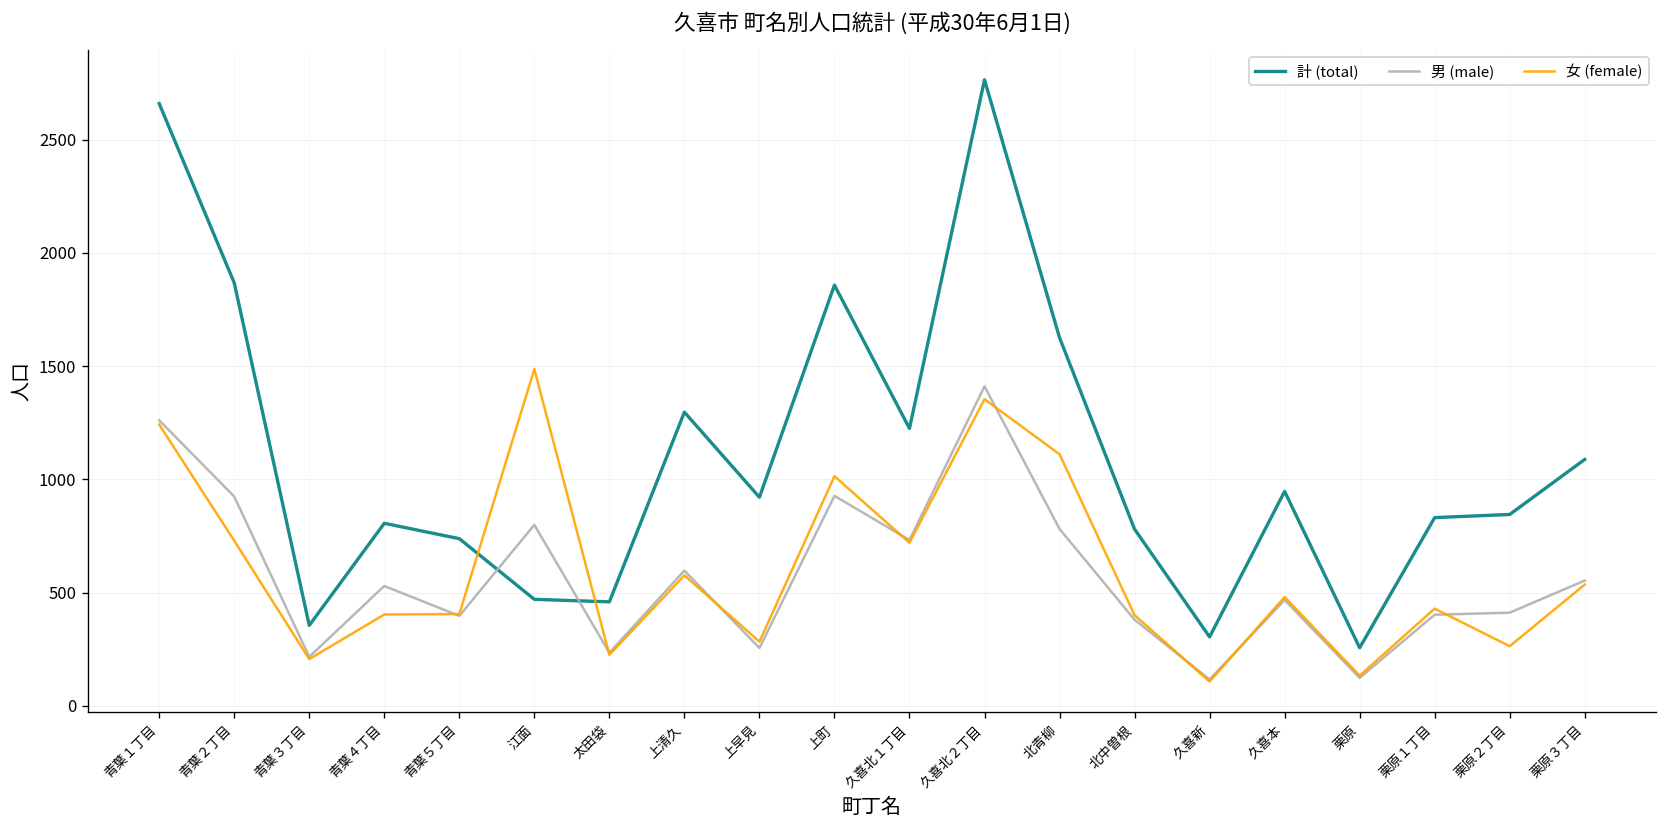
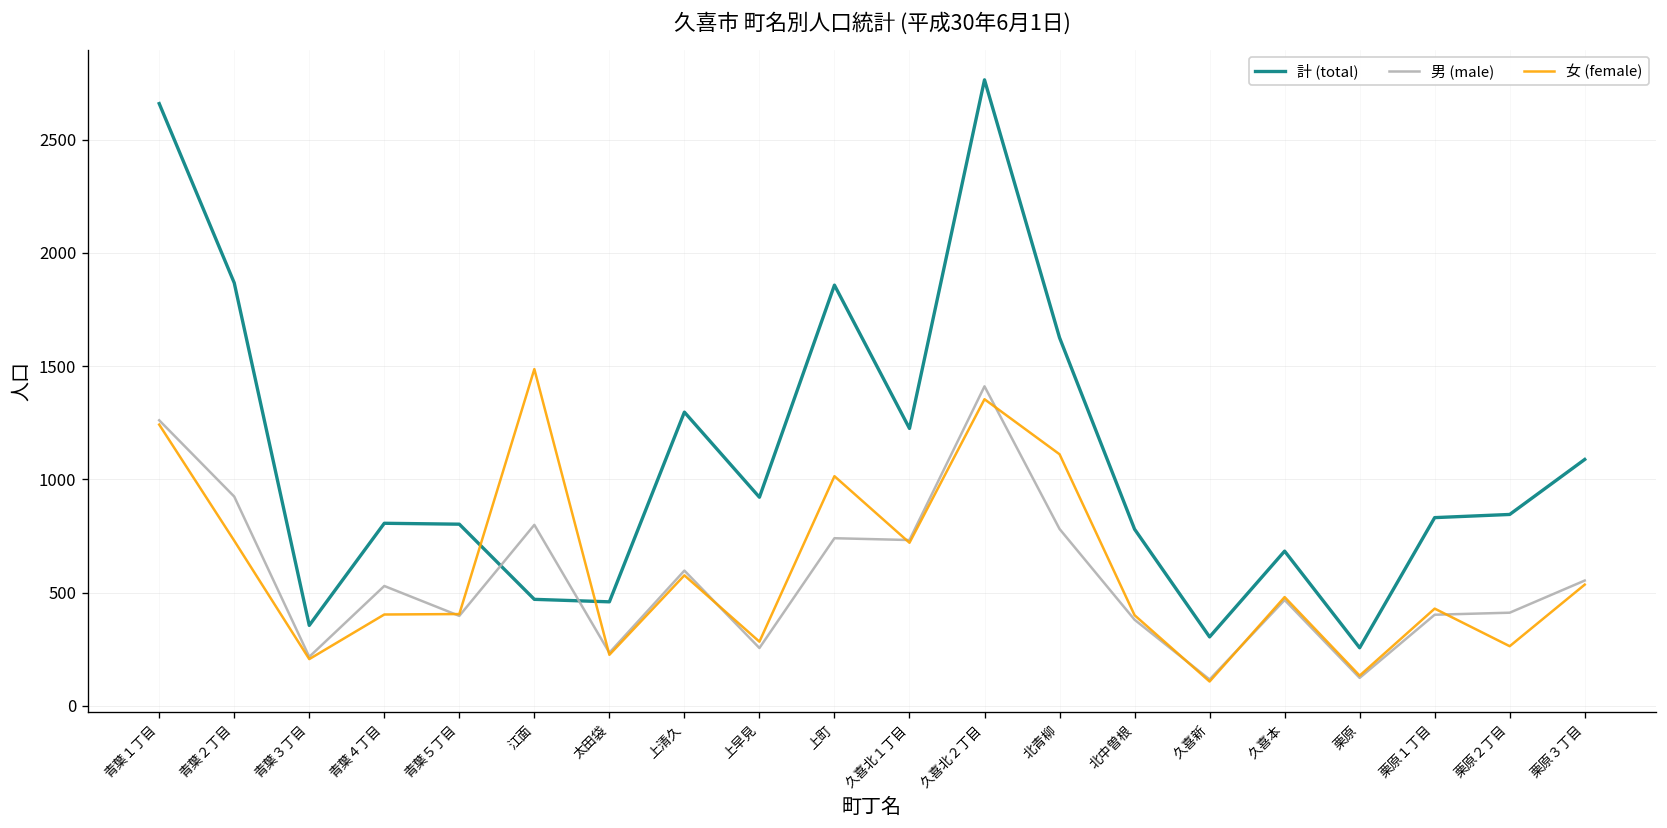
  {
    "計 (total)": {
      "青葉１丁目": 2660,
      "青葉２丁目": 1870,
      "青葉３丁目": 360,
      "青葉４丁目": 810,
-     "青葉５丁目": 740,
+     "青葉５丁目": 800,
      "江面": 470,
      "太田袋": 460,
      "上清久": 1300,
      "上早見": 920,
      "上町": 1860,
      "久喜北１丁目": 1230,
      "久喜北２丁目": 2770,
      "北青柳": 1630,
      "北中曽根": 780,
      "久喜新": 300,
-     "久喜本": 950,
+     "久喜本": 680,
      "栗原": 260,
      "栗原１丁目": 830,
      "栗原２丁目": 850,
      "栗原３丁目": 1090
    },
    "男 (male)": {
      "青葉１丁目": 1260,
      "青葉２丁目": 920,
      "青葉４丁目": 530,
      "江面": 800,
      "上清久": 600,
      "上早見": 260,
-     "上町": 930,
+     "上町": 740,
      "久喜北２丁目": 1410,
      "北青柳": 780,
      "北中曽根": 380,
      "栗原１丁目": 400,
      "栗原２丁目": 410,
      "栗原３丁目": 550
    },
    "女 (female)": {
      "青葉１丁目": 1240,
      "青葉２丁目": 730,
      "青葉４丁目": 400,
      "江面": 1490,
      "上清久": 580,
      "上早見": 280,
      "上町": 1010,
      "久喜北２丁目": 1350,
      "北青柳": 1110,
      "北中曽根": 400,
      "栗原１丁目": 430,
      "栗原２丁目": 260,
      "栗原３丁目": 540
    }
  }
